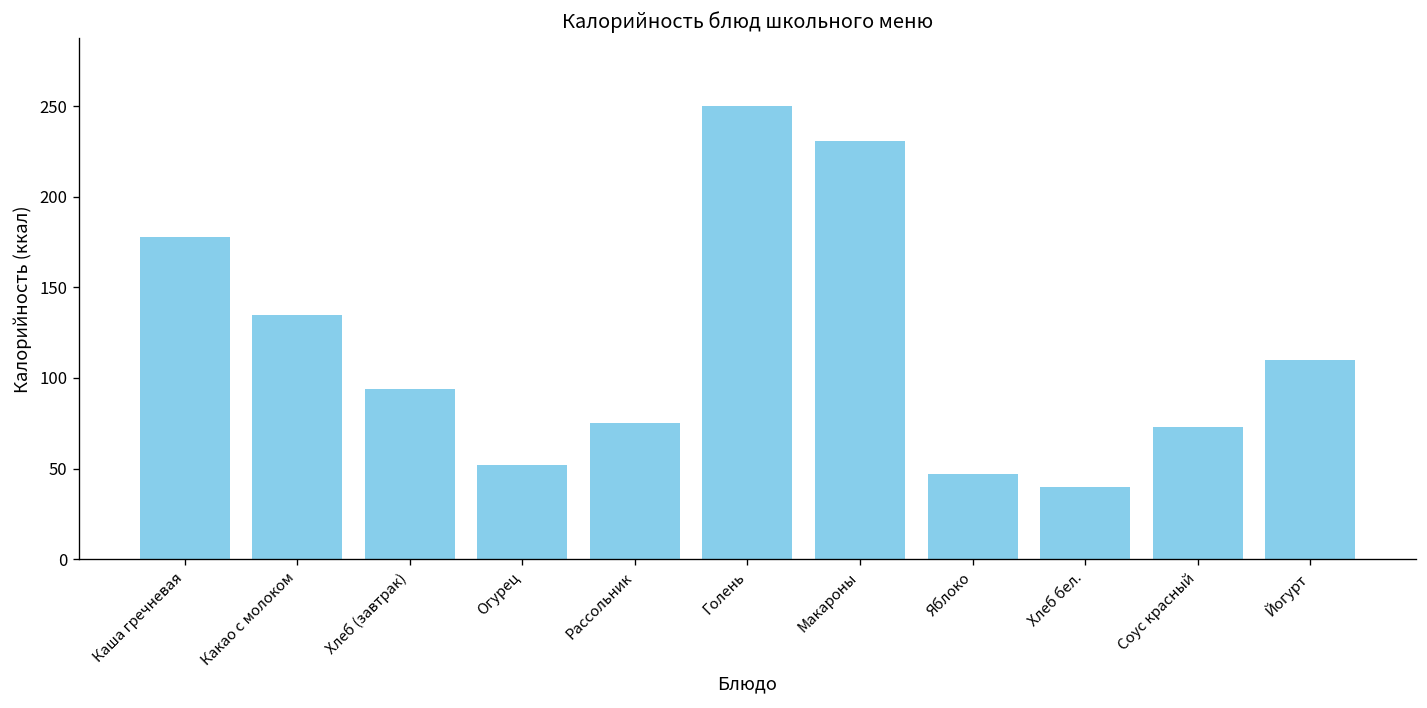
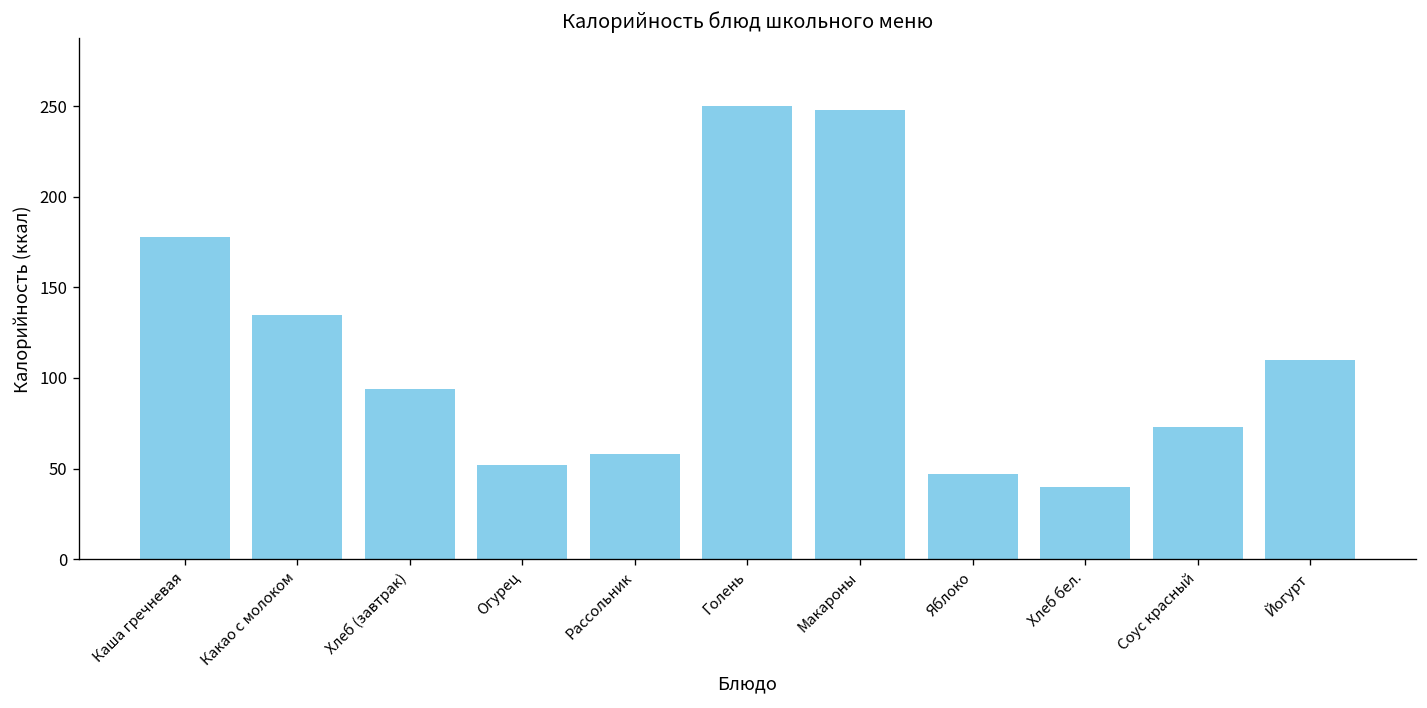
  {
    "Каша гречневая": 178,
    "Какао с молоком": 135,
    "Хлеб (завтрак)": 94,
    "Огурец": 52,
-   "Рассольник": 75,
+   "Рассольник": 58,
    "Голень": 250,
-   "Макароны": 231,
+   "Макароны": 248,
    "Яблоко": 47,
    "Хлеб бел.": 40,
    "Соус красный": 73,
    "Йогурт": 110
  }
